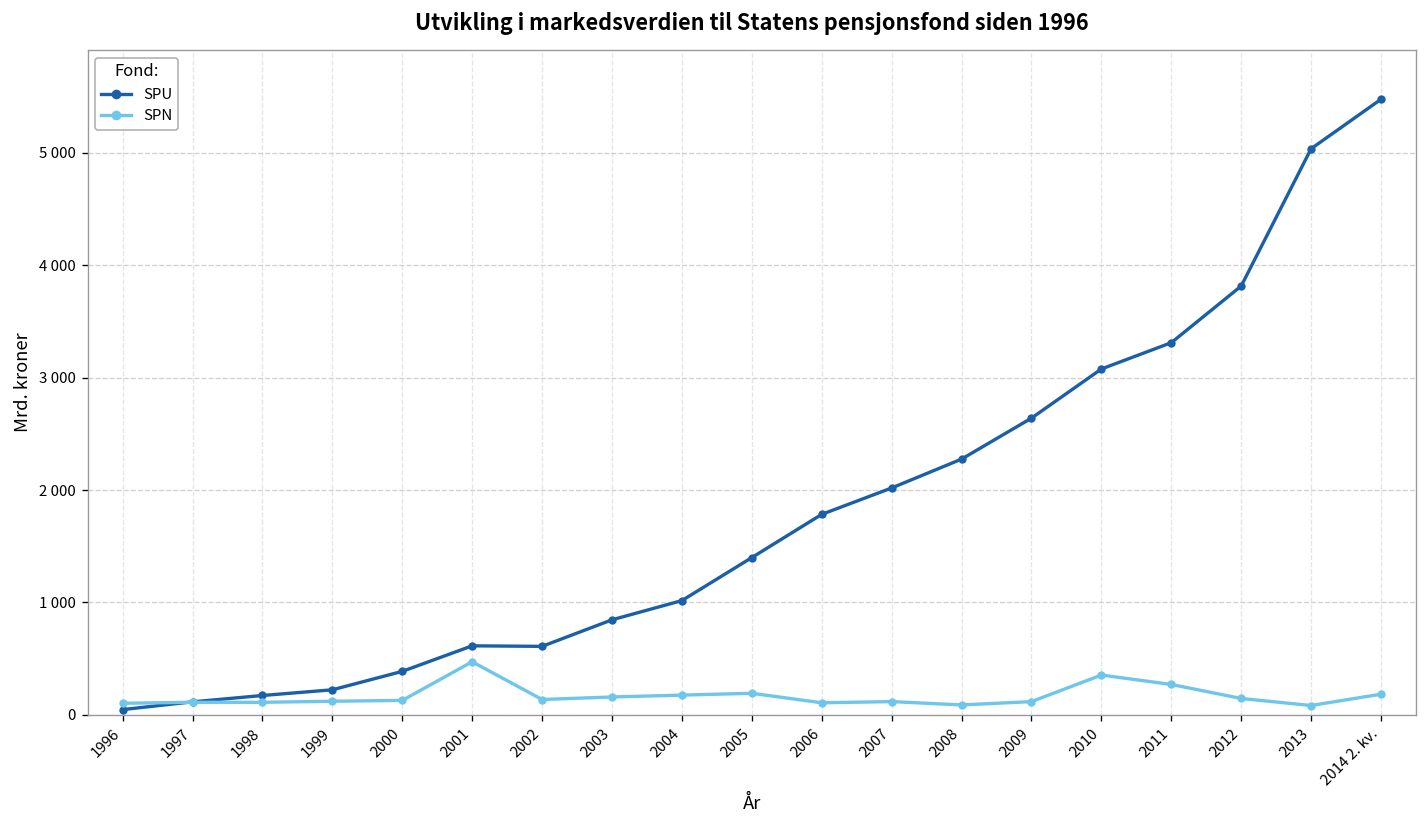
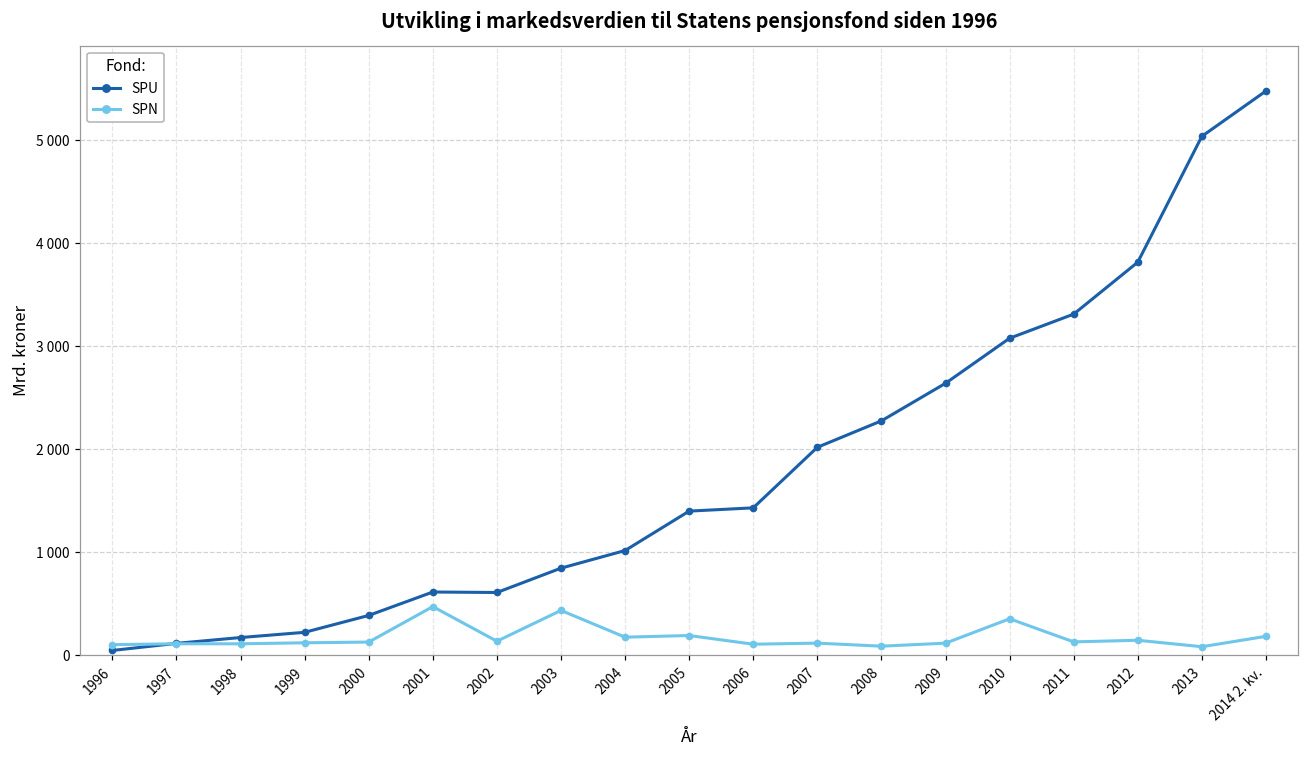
  {
    "SPU": {
      "1996": 0,
      "1998": 200,
      "1999": 200,
      "2000": 400,
      "2001": 600,
      "2002": 600,
      "2003": 800,
      "2004": 1000,
      "2005": 1400,
-     "2006": 1800,
+     "2006": 1400,
      "2007": 2000,
      "2008": 2300,
      "2009": 2600,
      "2010": 3100,
      "2011": 3300,
      "2012": 3800,
      "2013": 5000,
      "2014 2. kv.": 5500
    },
    "SPN": {
      "1996": 100,
      "1998": 100,
      "1999": 100,
      "2000": 100,
      "2001": 500,
      "2002": 100,
-     "2003": 200,
+     "2003": 400,
      "2004": 200,
      "2005": 200,
      "2006": 100,
      "2007": 100,
      "2008": 100,
      "2009": 100,
      "2010": 400,
-     "2011": 300,
+     "2011": 100,
      "2012": 100,
      "2013": 100,
      "2014 2. kv.": 200
    }
  }
